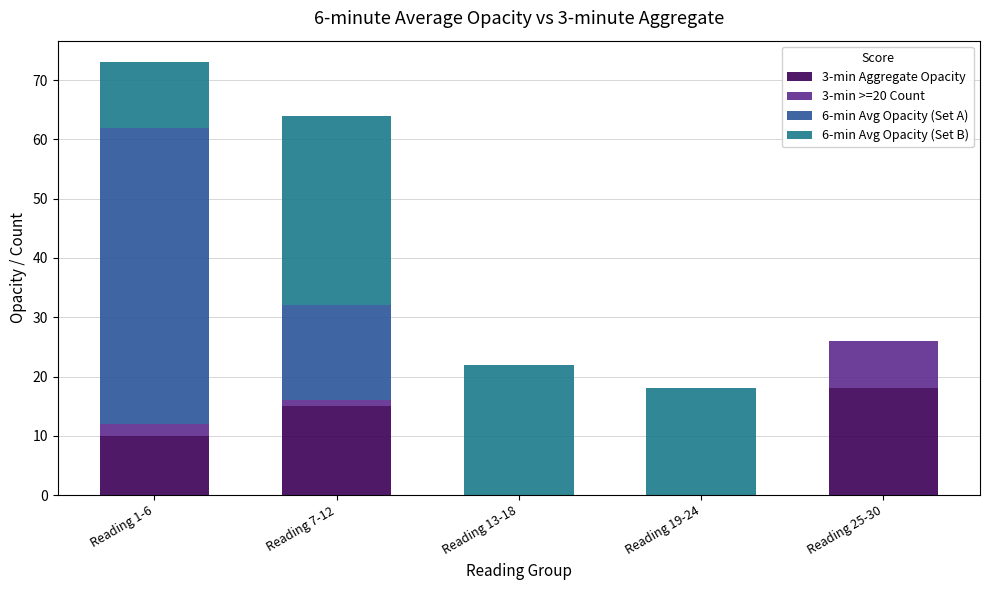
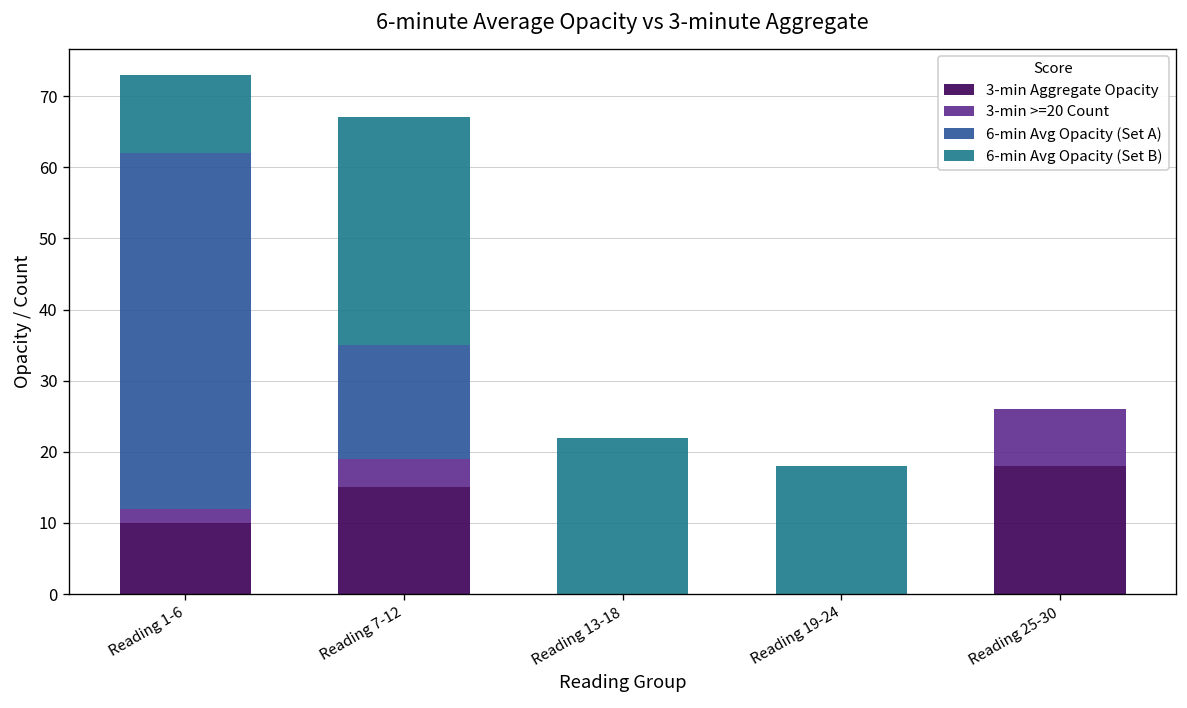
  {
    "3-min Aggregate Opacity": {
      "Reading 1-6": 10,
      "Reading 7-12": 15,
      "Reading 13-18": 0,
      "Reading 19-24": 0,
      "Reading 25-30": 18
    },
    "3-min >=20 Count": {
      "Reading 1-6": 2,
-     "Reading 7-12": 1,
+     "Reading 7-12": 4,
      "Reading 13-18": 0,
      "Reading 19-24": 0,
      "Reading 25-30": 8
    }
  }
